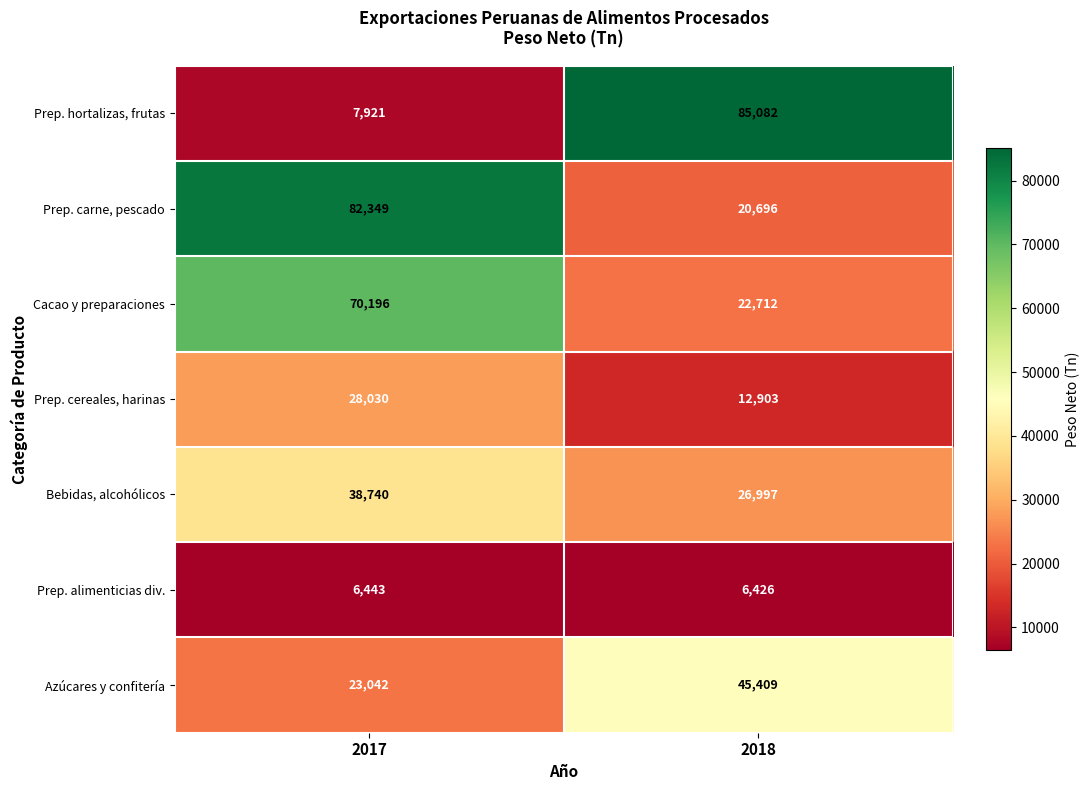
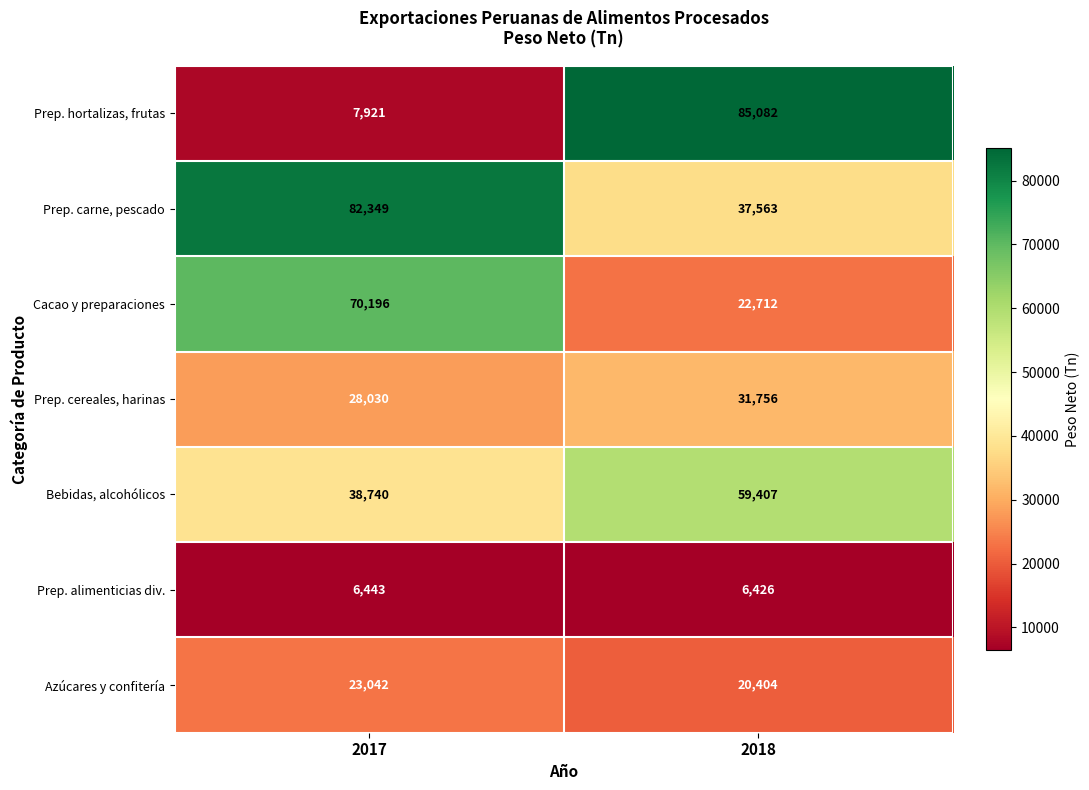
  {
    "Prep. hortalizas, frutas": {
      "2017": "7,921",
      "2018": "85,082"
    },
    "Prep. carne, pescado": {
      "2017": "82,349",
-     "2018": "20,696"
+     "2018": "37,563"
    },
    "Cacao y preparaciones": {
      "2017": "70,196",
      "2018": "22,712"
    },
    "Prep. cereales, harinas": {
      "2017": "28,030",
-     "2018": "12,903"
+     "2018": "31,756"
    },
    "Bebidas, alcohólicos": {
      "2017": "38,740",
-     "2018": "26,997"
+     "2018": "59,407"
    },
    "Prep. alimenticias div.": {
      "2017": "6,443",
      "2018": "6,426"
    },
    "Azúcares y confitería": {
      "2017": "23,042",
-     "2018": "45,409"
+     "2018": "20,404"
    }
  }
